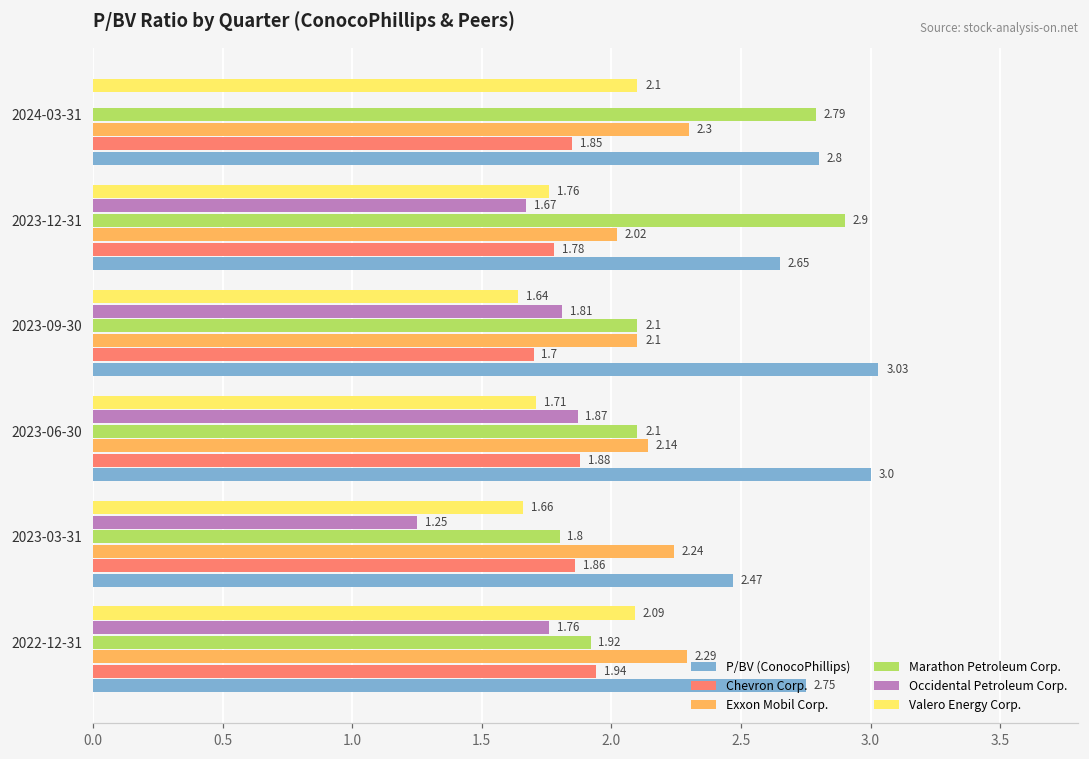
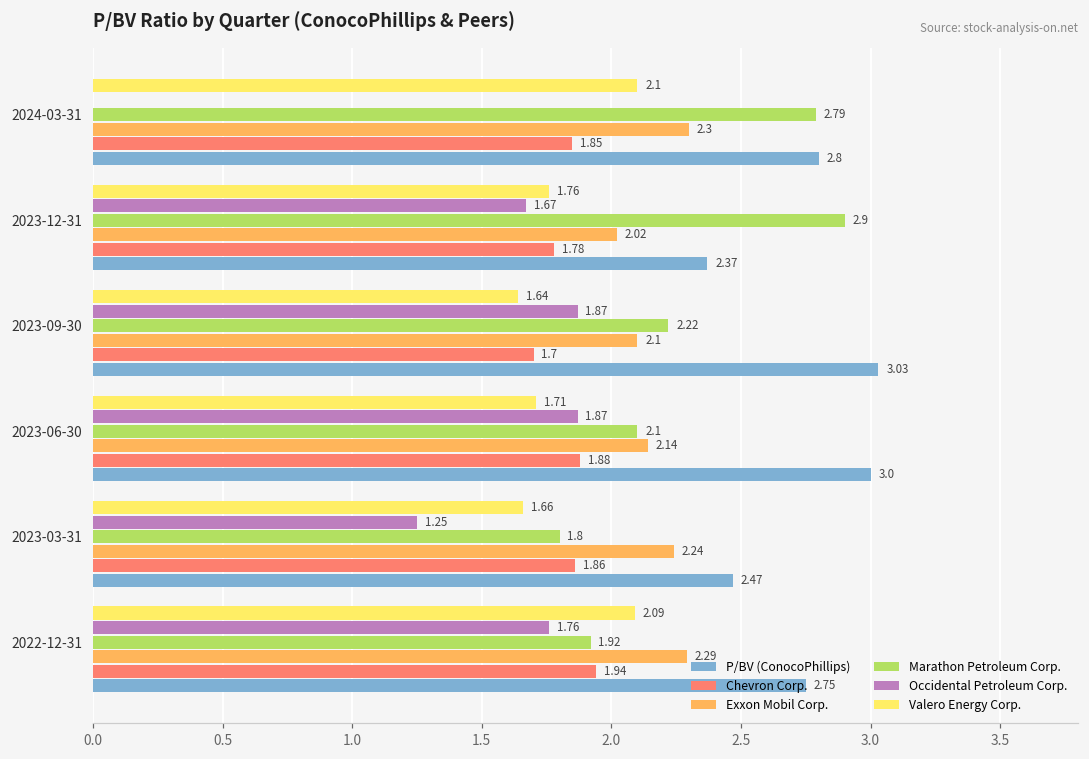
  {
    "P/BV (ConocoPhillips)": {
      "2024-03-31": 2.8,
-     "2023-12-31": 2.65,
+     "2023-12-31": 2.37,
      "2023-09-30": 3.03,
      "2023-06-30": 3.0,
      "2023-03-31": 2.47,
      "2022-12-31": 2.75
    },
    "Marathon Petroleum Corp.": {
      "2024-03-31": 2.79,
      "2023-12-31": 2.9,
-     "2023-09-30": 2.1,
+     "2023-09-30": 2.22,
      "2023-06-30": 2.1,
      "2023-03-31": 1.8,
      "2022-12-31": 1.92
    },
    "Occidental Petroleum Corp.": {
      "2023-12-31": 1.67,
-     "2023-09-30": 1.81,
+     "2023-09-30": 1.87,
      "2023-06-30": 1.87,
      "2023-03-31": 1.25,
      "2022-12-31": 1.76
    }
  }
